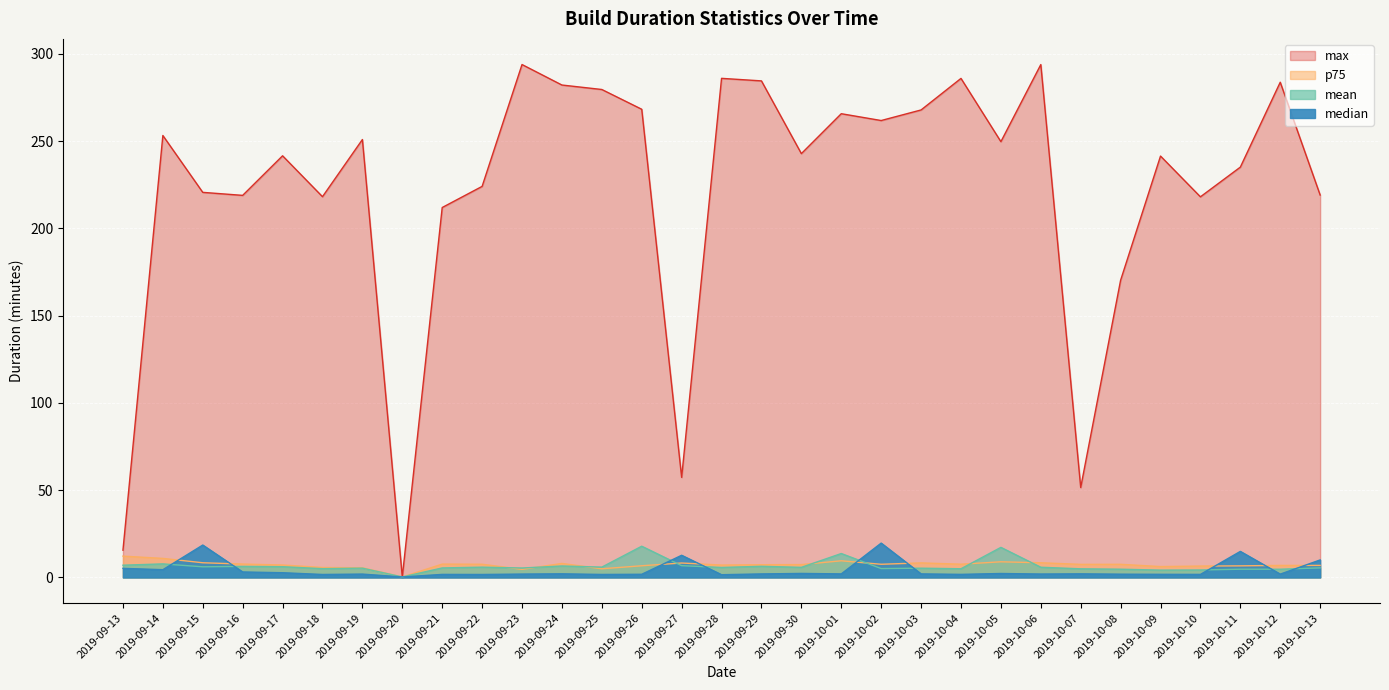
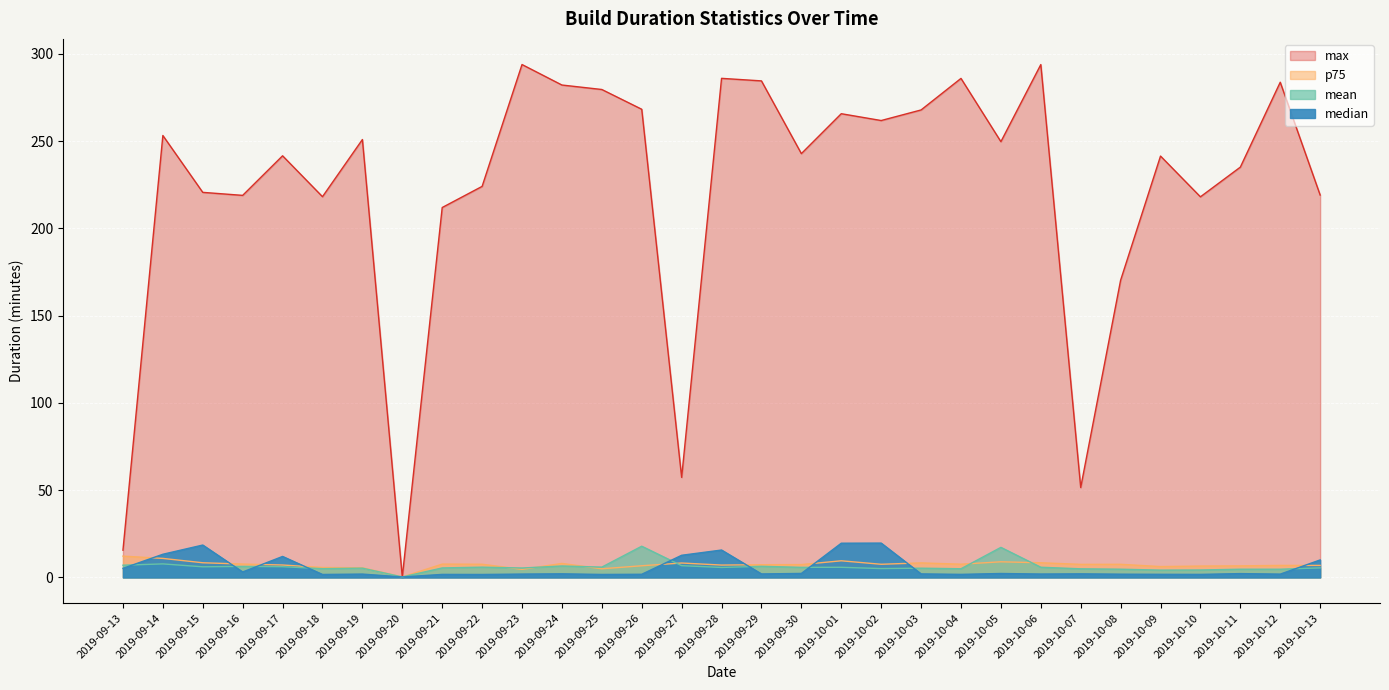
  {
    "mean": {
      "2019-09-13": 7,
      "2019-09-14": 8,
      "2019-09-15": 6,
      "2019-09-21": 5,
      "2019-09-22": 6,
      "2019-09-26": 18,
      "2019-09-27": 7,
      "2019-09-30": 6,
-     "2019-10-01": 14,
+     "2019-10-01": 6,
      "2019-10-02": 5,
      "2019-10-03": 5,
      "2019-10-04": 5,
      "2019-10-05": 17,
      "2019-10-06": 6,
      "2019-10-07": 5,
      "2019-10-08": 5,
      "2019-10-09": 4,
      "2019-10-10": 4,
      "2019-10-11": 5,
      "2019-10-12": 5
    },
    "median": {
      "2019-09-13": 5,
-     "2019-09-14": 4,
+     "2019-09-14": 13,
      "2019-09-15": 19,
      "2019-09-16": 3,
-     "2019-09-17": 3,
+     "2019-09-17": 12,
      "2019-09-18": 2,
      "2019-09-19": 2,
      "2019-09-21": 2,
      "2019-09-22": 2,
      "2019-09-23": 2,
      "2019-09-24": 2,
      "2019-09-25": 2,
      "2019-09-26": 2,
      "2019-09-27": 13,
-     "2019-09-28": 2,
+     "2019-09-28": 16,
      "2019-09-29": 2,
      "2019-09-30": 2,
-     "2019-10-01": 2,
+     "2019-10-01": 20,
      "2019-10-02": 20,
      "2019-10-03": 2,
      "2019-10-04": 2,
      "2019-10-05": 2,
      "2019-10-06": 2,
      "2019-10-07": 2,
      "2019-10-08": 2,
      "2019-10-09": 2,
      "2019-10-10": 2,
-     "2019-10-11": 15,
+     "2019-10-11": 2,
      "2019-10-12": 2,
      "2019-10-13": 10
    }
  }
